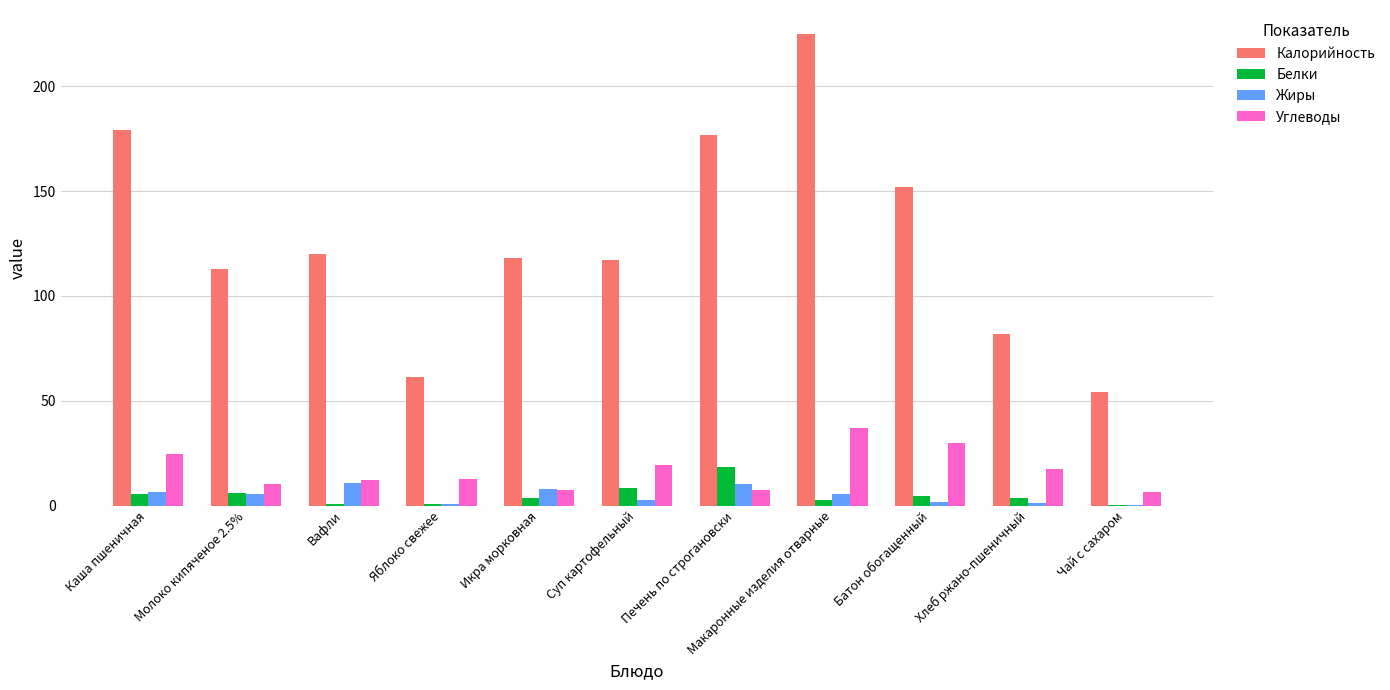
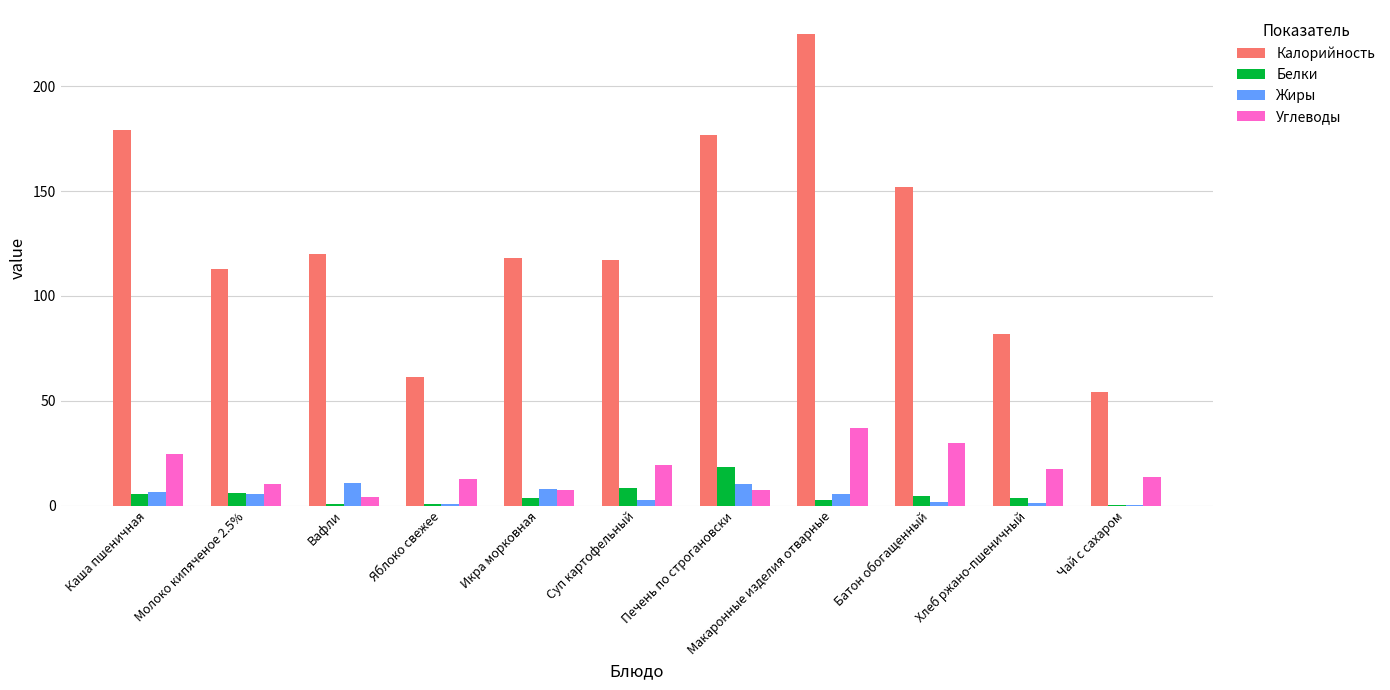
  {
    "Калорийность": {
      "Каша пшеничная": 179,
      "Молоко кипяченое 2.5%": 113,
      "Вафли": 120,
      "Яблоко свежее": 61,
      "Икра морковная": 118,
      "Суп картофельный": 117,
      "Печень по строгановски": 177,
      "Макаронные изделия отварные": 225,
      "Батон обогащенный": 152,
      "Хлеб ржано-пшеничный": 82,
      "Чай с сахаром": 54
    },
    "Белки": {
      "Каша пшеничная": 6,
      "Молоко кипяченое 2.5%": 6,
      "Икра морковная": 4,
      "Суп картофельный": 8,
      "Печень по строгановски": 19,
      "Макаронные изделия отварные": 3,
      "Батон обогащенный": 4,
      "Хлеб ржано-пшеничный": 4
    },
    "Жиры": {
      "Каша пшеничная": 6,
      "Молоко кипяченое 2.5%": 5,
      "Вафли": 11,
      "Икра морковная": 8,
      "Суп картофельный": 3,
      "Печень по строгановски": 10,
      "Макаронные изделия отварные": 6,
      "Батон обогащенный": 2,
      "Хлеб ржано-пшеничный": 1
    },
    "Углеводы": {
      "Каша пшеничная": 25,
      "Молоко кипяченое 2.5%": 10,
-     "Вафли": 12,
+     "Вафли": 4,
      "Яблоко свежее": 13,
      "Икра морковная": 8,
      "Суп картофельный": 19,
      "Печень по строгановски": 7,
      "Макаронные изделия отварные": 37,
      "Батон обогащенный": 30,
      "Хлеб ржано-пшеничный": 18,
-     "Чай с сахаром": 6
+     "Чай с сахаром": 14
    }
  }
